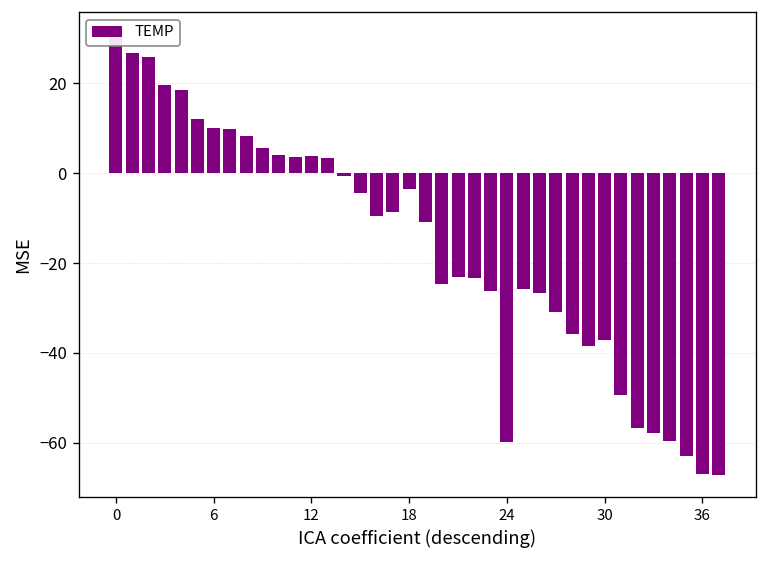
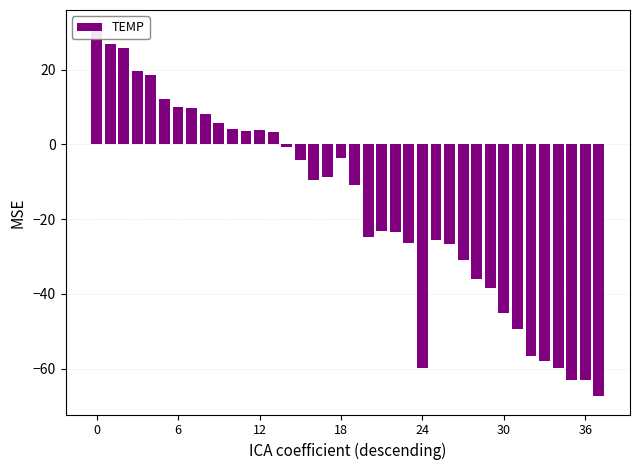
  {
    "6": 10,
    "12": 4,
    "18": -4,
    "24": -60,
-   "30": -37,
-   "36": -67
+   "30": -45,
+   "36": -63
  }
